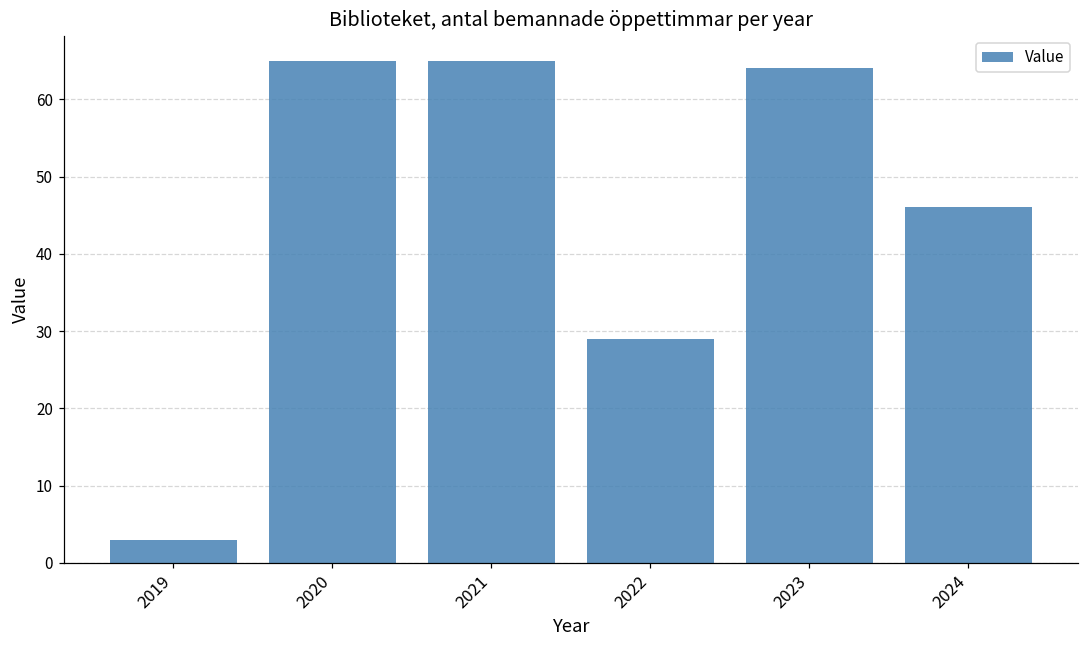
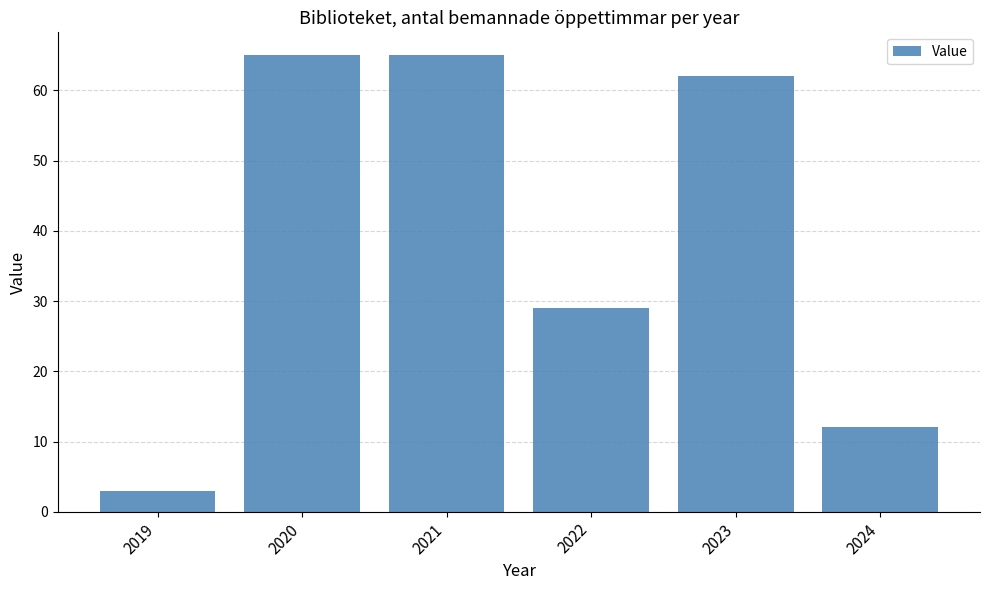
  {
    "2019": 3,
    "2020": 65,
    "2021": 65,
    "2022": 29,
-   "2023": 64,
-   "2024": 46
+   "2023": 62,
+   "2024": 12
  }
